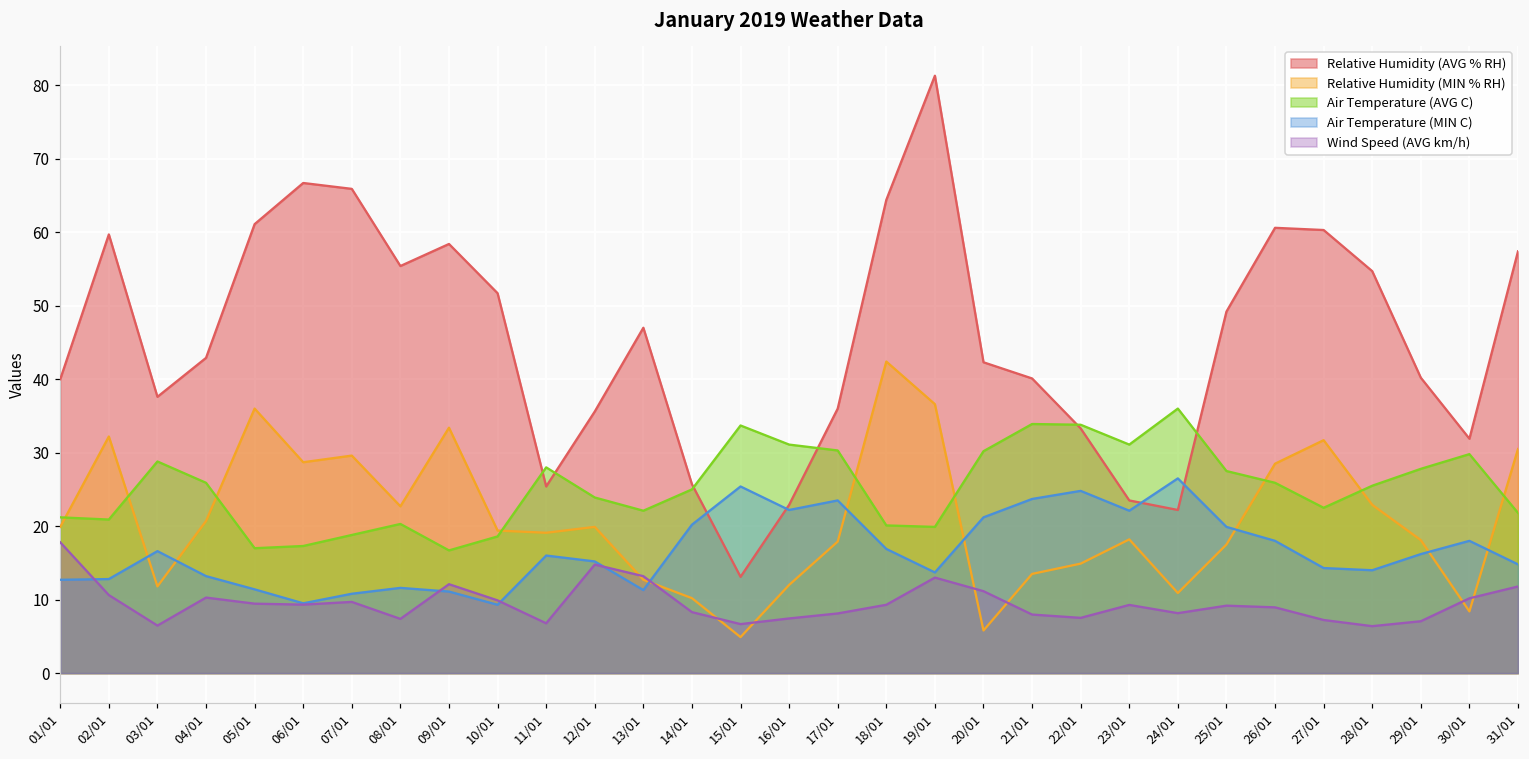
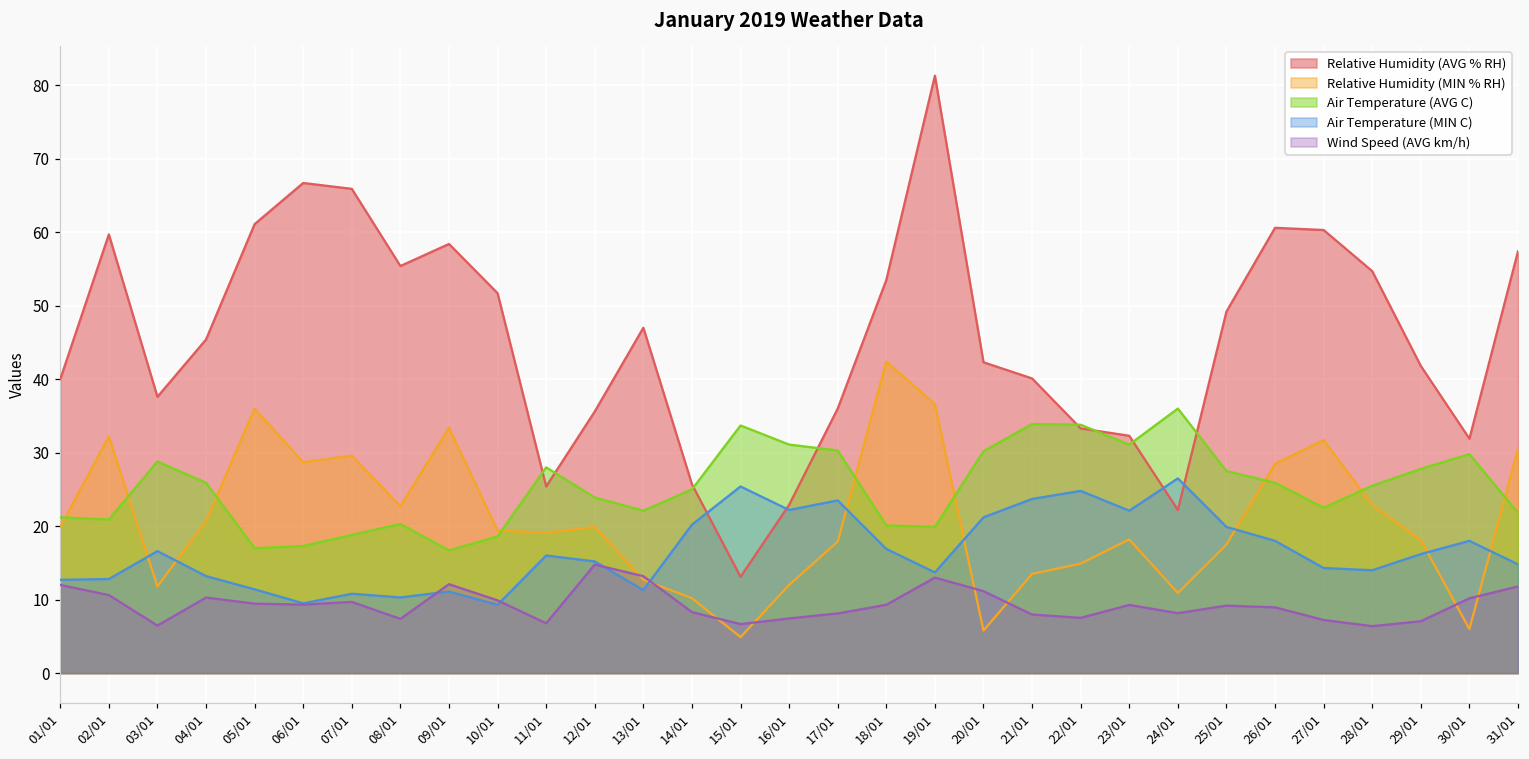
  {
    "Relative Humidity (AVG % RH)": {
      "01/01": 40,
      "02/01": 60,
      "03/01": 38,
-     "04/01": 43,
+     "04/01": 45,
      "05/01": 61,
      "06/01": 67,
      "07/01": 66,
      "08/01": 55,
      "09/01": 58,
      "10/01": 52,
      "11/01": 25,
      "12/01": 36,
      "13/01": 47,
      "14/01": 26,
      "15/01": 13,
      "16/01": 23,
      "17/01": 36,
-     "18/01": 64,
+     "18/01": 54,
      "19/01": 81,
      "20/01": 42,
      "21/01": 40,
      "22/01": 33,
-     "23/01": 24,
+     "23/01": 32,
      "24/01": 22,
      "25/01": 49,
      "26/01": 61,
      "27/01": 60,
      "28/01": 55,
-     "29/01": 40,
+     "29/01": 42,
      "30/01": 32,
      "31/01": 57
    },
    "Relative Humidity (MIN % RH)": {
      "01/01": 20,
      "02/01": 32,
      "03/01": 12,
      "04/01": 21,
      "05/01": 36,
      "06/01": 29,
      "07/01": 30,
      "08/01": 23,
      "09/01": 33,
      "10/01": 19,
      "11/01": 19,
      "12/01": 20,
      "13/01": 13,
      "14/01": 10,
      "15/01": 5,
      "16/01": 12,
      "17/01": 18,
      "18/01": 42,
      "19/01": 37,
      "20/01": 6,
      "21/01": 14,
      "22/01": 15,
      "23/01": 18,
      "24/01": 11,
      "25/01": 18,
      "26/01": 29,
      "27/01": 32,
      "28/01": 23,
      "29/01": 18,
-     "30/01": 8,
+     "30/01": 6,
      "31/01": 31
    },
    "Air Temperature (AVG C)": {
      "01/01": 21,
      "02/01": 21,
      "03/01": 29,
      "04/01": 26,
      "05/01": 17,
      "06/01": 17,
      "07/01": 19,
      "08/01": 20,
      "09/01": 17,
      "10/01": 19,
      "11/01": 28,
      "12/01": 24,
      "13/01": 22,
      "14/01": 25,
      "15/01": 34,
      "16/01": 31,
      "17/01": 30,
      "18/01": 20,
      "19/01": 20,
      "20/01": 30,
      "21/01": 34,
      "22/01": 34,
      "23/01": 31,
      "24/01": 36,
      "25/01": 28,
      "26/01": 26,
      "27/01": 23,
      "28/01": 26,
      "29/01": 28,
      "30/01": 30,
      "31/01": 22
    },
    "Air Temperature (MIN C)": {
      "01/01": 13,
      "02/01": 13,
      "03/01": 17,
      "04/01": 13,
      "05/01": 11,
      "07/01": 11,
-     "08/01": 12,
+     "08/01": 10,
      "09/01": 11,
      "10/01": 9,
      "11/01": 16,
      "12/01": 15,
      "13/01": 11,
      "14/01": 20,
      "15/01": 25,
      "16/01": 22,
      "17/01": 24,
      "18/01": 17,
      "19/01": 14,
      "20/01": 21,
      "21/01": 24,
      "22/01": 25,
      "23/01": 22,
      "24/01": 27,
      "25/01": 20,
      "26/01": 18,
      "27/01": 14,
      "28/01": 14,
      "29/01": 16,
      "30/01": 18,
      "31/01": 15
    },
    "Wind Speed (AVG km/h)": {
-     "01/01": 18,
+     "01/01": 12,
      "02/01": 11,
      "03/01": 6,
      "04/01": 10,
      "05/01": 9,
      "07/01": 10,
      "08/01": 7,
      "09/01": 12,
      "10/01": 10,
      "11/01": 7,
      "12/01": 15,
      "13/01": 13,
      "14/01": 8,
      "15/01": 7,
      "16/01": 7,
      "17/01": 8,
      "18/01": 9,
      "19/01": 13,
      "20/01": 11,
      "21/01": 8,
      "22/01": 8,
      "23/01": 9,
      "24/01": 8,
      "25/01": 9,
      "26/01": 9,
      "27/01": 7,
      "28/01": 6,
      "29/01": 7,
      "30/01": 10,
      "31/01": 12
    }
  }
